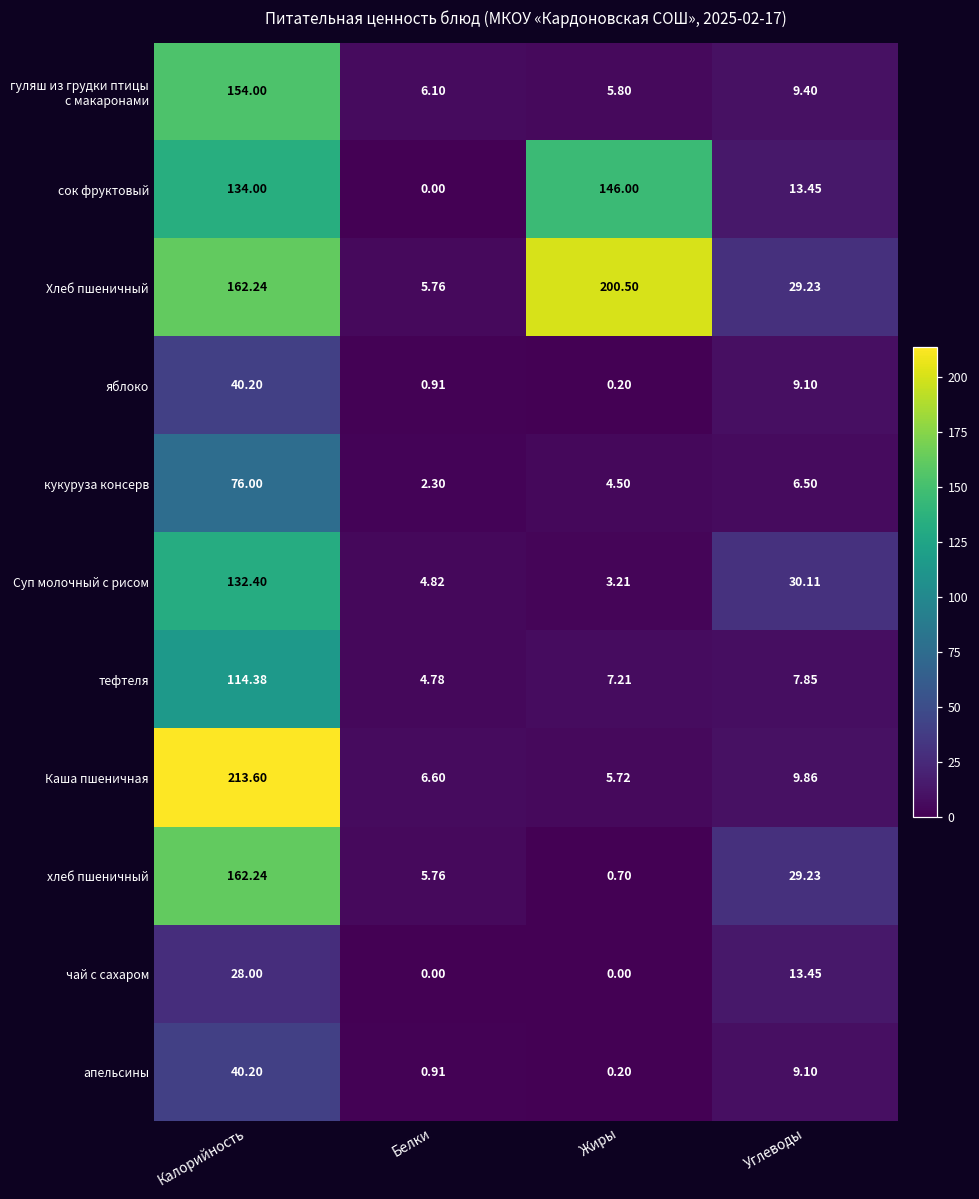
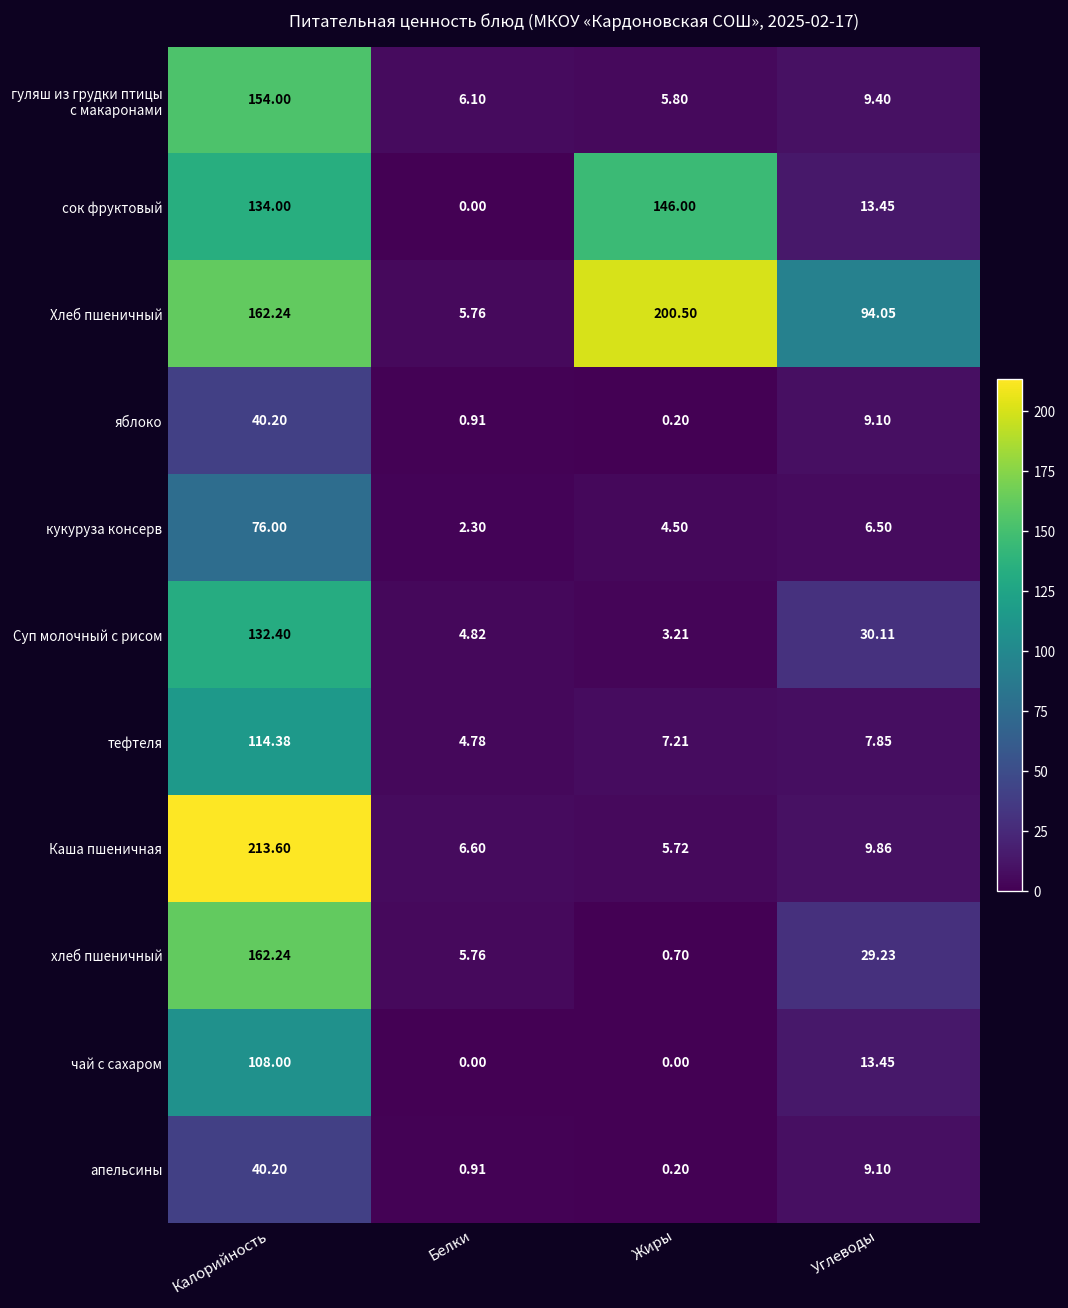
  {
    "гуляш из грудки птицы с макаронами": {
      "Калорийность": 154.00,
      "Белки": 6.10,
      "Жиры": 5.80,
      "Углеводы": 9.40
    },
    "сок фруктовый": {
      "Калорийность": 134.00,
      "Белки": 0.00,
      "Жиры": 146.00,
      "Углеводы": 13.45
    },
    "Хлеб пшеничный": {
      "Калорийность": 162.24,
      "Белки": 5.76,
      "Жиры": 200.50,
-     "Углеводы": 29.23
+     "Углеводы": 94.05
    },
    "яблоко": {
      "Калорийность": 40.20,
      "Белки": 0.91,
      "Жиры": 0.20,
      "Углеводы": 9.10
    },
    "кукуруза консерв": {
      "Калорийность": 76.00,
      "Белки": 2.30,
      "Жиры": 4.50,
      "Углеводы": 6.50
    },
    "Суп молочный с рисом": {
      "Калорийность": 132.40,
      "Белки": 4.82,
      "Жиры": 3.21,
      "Углеводы": 30.11
    },
    "тефтеля": {
      "Калорийность": 114.38,
      "Белки": 4.78,
      "Жиры": 7.21,
      "Углеводы": 7.85
    },
    "Каша пшеничная": {
      "Калорийность": 213.60,
      "Белки": 6.60,
      "Жиры": 5.72,
      "Углеводы": 9.86
    },
    "хлеб пшеничный": {
      "Калорийность": 162.24,
      "Белки": 5.76,
      "Жиры": 0.70,
      "Углеводы": 29.23
    },
    "чай с сахаром": {
-     "Калорийность": 28.00,
+     "Калорийность": 108.00,
      "Белки": 0.00,
      "Жиры": 0.00,
      "Углеводы": 13.45
    },
    "апельсины": {
      "Калорийность": 40.20,
      "Белки": 0.91,
      "Жиры": 0.20,
      "Углеводы": 9.10
    }
  }
